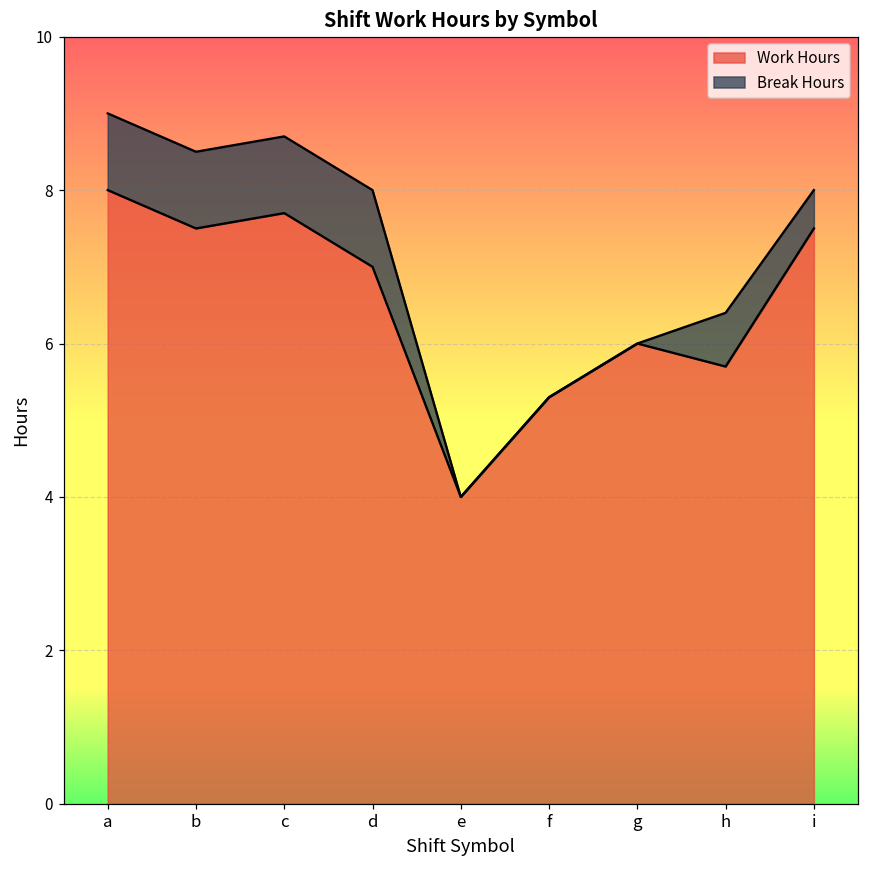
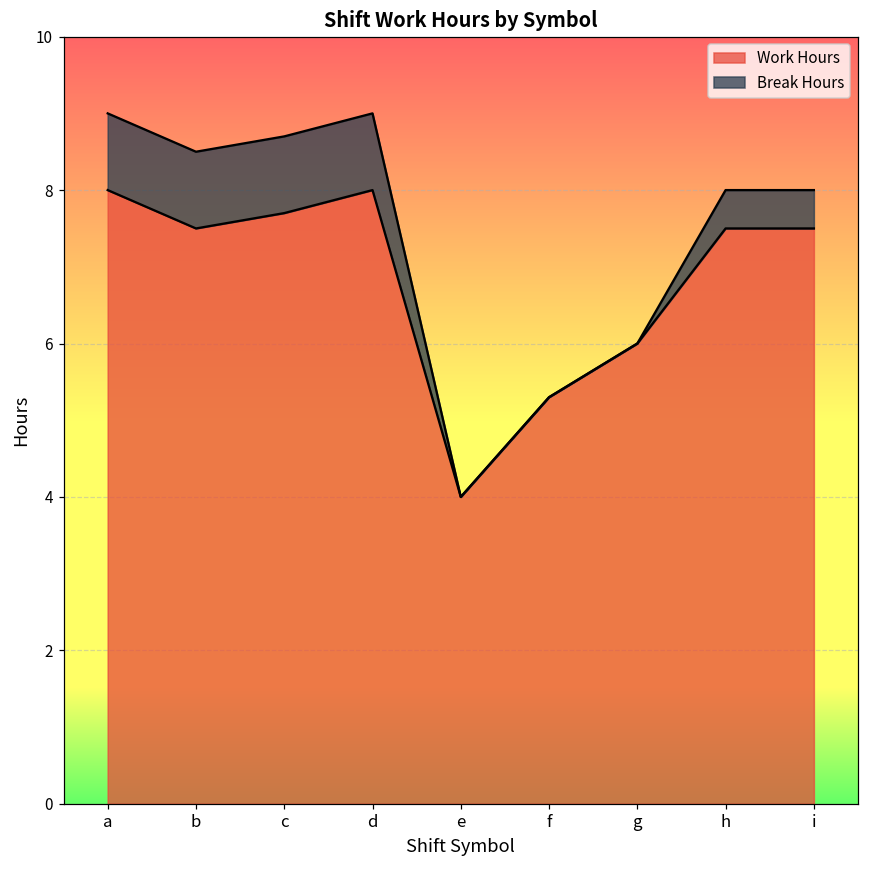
  {
    "Work Hours": {
      "a": 8.0,
      "b": 7.5,
      "c": 7.7,
-     "d": 7,
-     "h": 5.7,
+     "d": 8,
+     "h": 7.5,
      "i": 7.5
    },
    "Break Hours": {
      "a": 1.0,
      "b": 1.0,
      "c": 1.0,
      "d": 1.0,
-     "h": 0.7,
+     "h": 0.5,
      "i": 0.5
    }
  }
